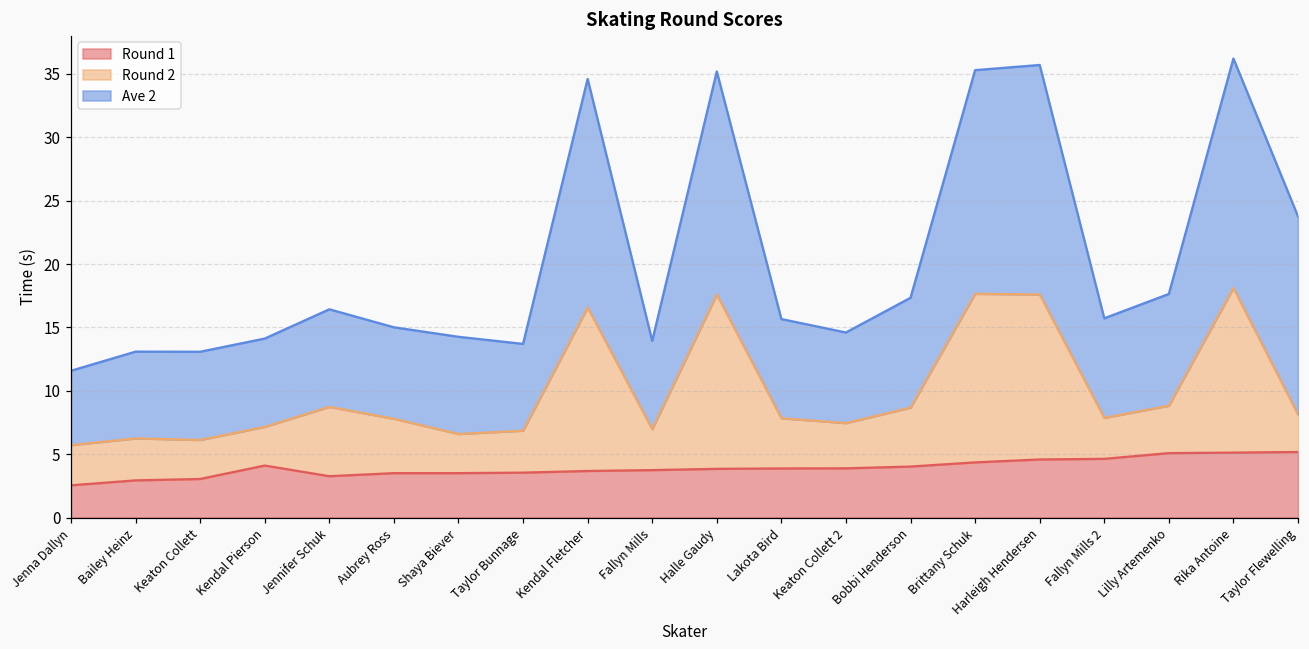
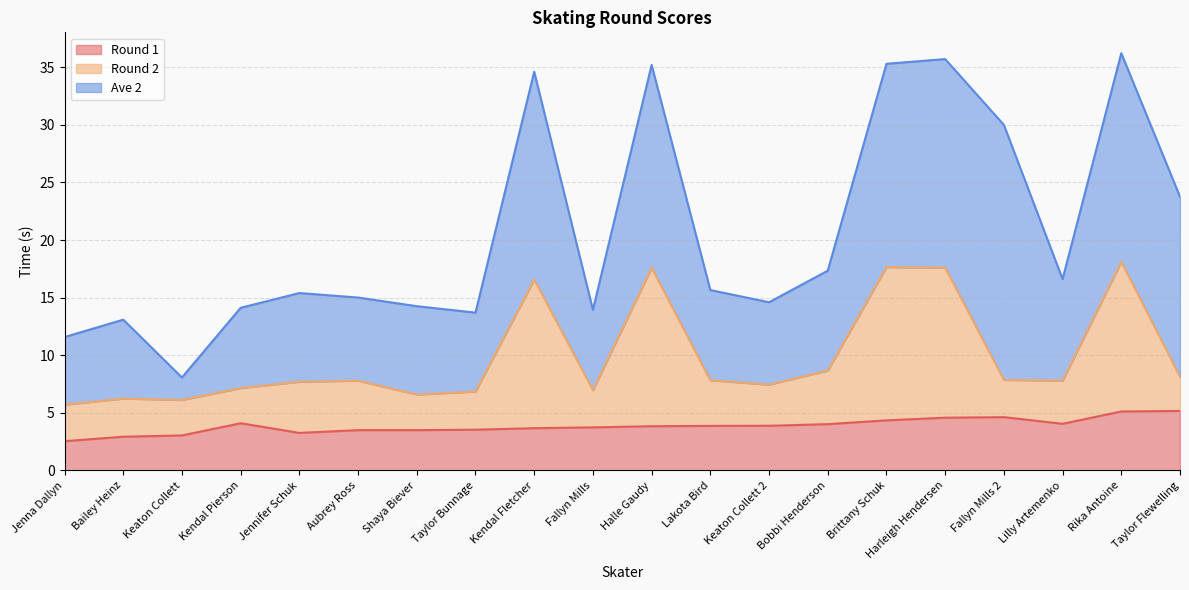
  {
    "Round 1": {
      "Jenna Dallyn": 2.5,
      "Bailey Heinz": 2.9,
      "Keaton Collett": 3.0,
      "Kendal Pierson": 4.1,
      "Jennifer Schuk": 3.3,
      "Aubrey Ross": 3.5,
      "Shaya Biever": 3.5,
      "Taylor Bunnage": 3.5,
      "Kendal Fletcher": 3.7,
      "Fallyn Mills": 3.7,
      "Halle Gaudy": 3.8,
      "Lakota Bird": 3.9,
      "Keaton Collett 2": 3.9,
      "Bobbi Henderson": 4.0,
      "Brittany Schuk": 4.4,
      "Harleigh Hendersen": 4.6,
      "Fallyn Mills 2": 4.6,
-     "Lilly Artemenko": 5.1,
+     "Lilly Artemenko": 4.1,
      "Rika Antoine": 5.1,
      "Taylor Flewelling": 5.2
    },
    "Round 2": {
      "Jenna Dallyn": 3.2,
      "Bailey Heinz": 3.3,
      "Keaton Collett": 3.1,
      "Kendal Pierson": 3.1,
-     "Jennifer Schuk": 5.5,
+     "Jennifer Schuk": 4.4,
      "Aubrey Ross": 4.3,
      "Shaya Biever": 3.1,
      "Taylor Bunnage": 3.3,
      "Kendal Fletcher": 12.9,
      "Fallyn Mills": 3.2,
      "Halle Gaudy": 13.8,
      "Lakota Bird": 4.0,
      "Keaton Collett 2": 3.6,
      "Bobbi Henderson": 4.7,
      "Brittany Schuk": 13.3,
      "Harleigh Hendersen": 13.0,
      "Fallyn Mills 2": 3.2,
      "Lilly Artemenko": 3.7,
      "Rika Antoine": 13.0,
      "Taylor Flewelling": 3.0
    },
    "Ave 2": {
      "Jenna Dallyn": 5.9,
      "Bailey Heinz": 6.9,
-     "Keaton Collett": 7.0,
+     "Keaton Collett": 2.0,
      "Kendal Pierson": 7.0,
      "Jennifer Schuk": 7.7,
      "Aubrey Ross": 7.2,
      "Shaya Biever": 7.7,
      "Taylor Bunnage": 6.9,
      "Kendal Fletcher": 18.0,
      "Fallyn Mills": 7.0,
      "Halle Gaudy": 17.6,
      "Lakota Bird": 7.8,
      "Keaton Collett 2": 7.2,
      "Bobbi Henderson": 8.7,
      "Brittany Schuk": 17.7,
      "Harleigh Hendersen": 18.1,
-     "Fallyn Mills 2": 7.9,
+     "Fallyn Mills 2": 22.1,
      "Lilly Artemenko": 8.8,
      "Rika Antoine": 18.1,
      "Taylor Flewelling": 15.6
    }
  }
